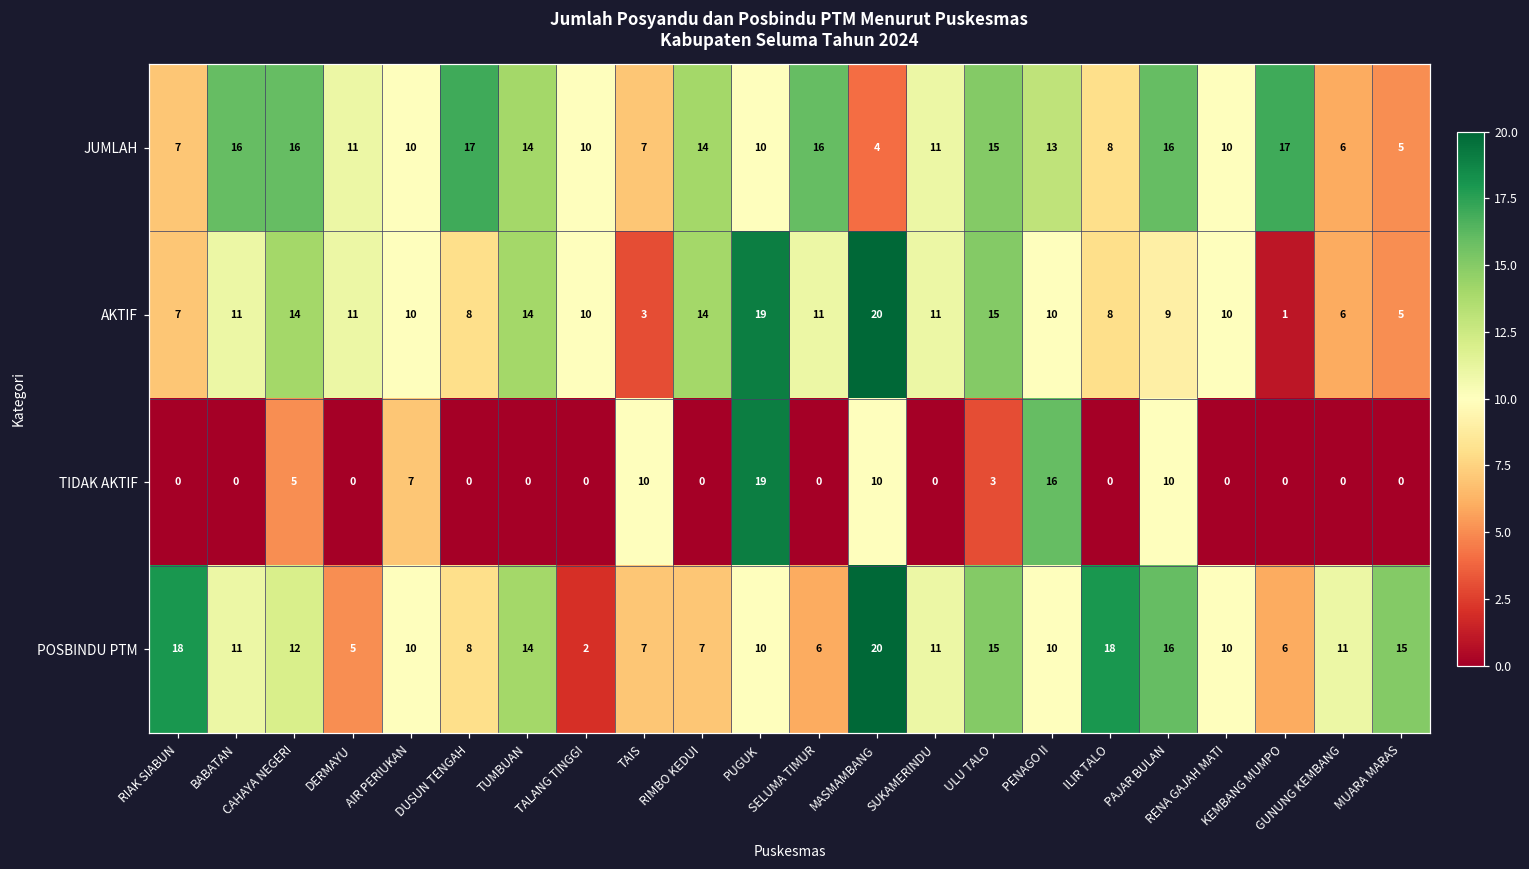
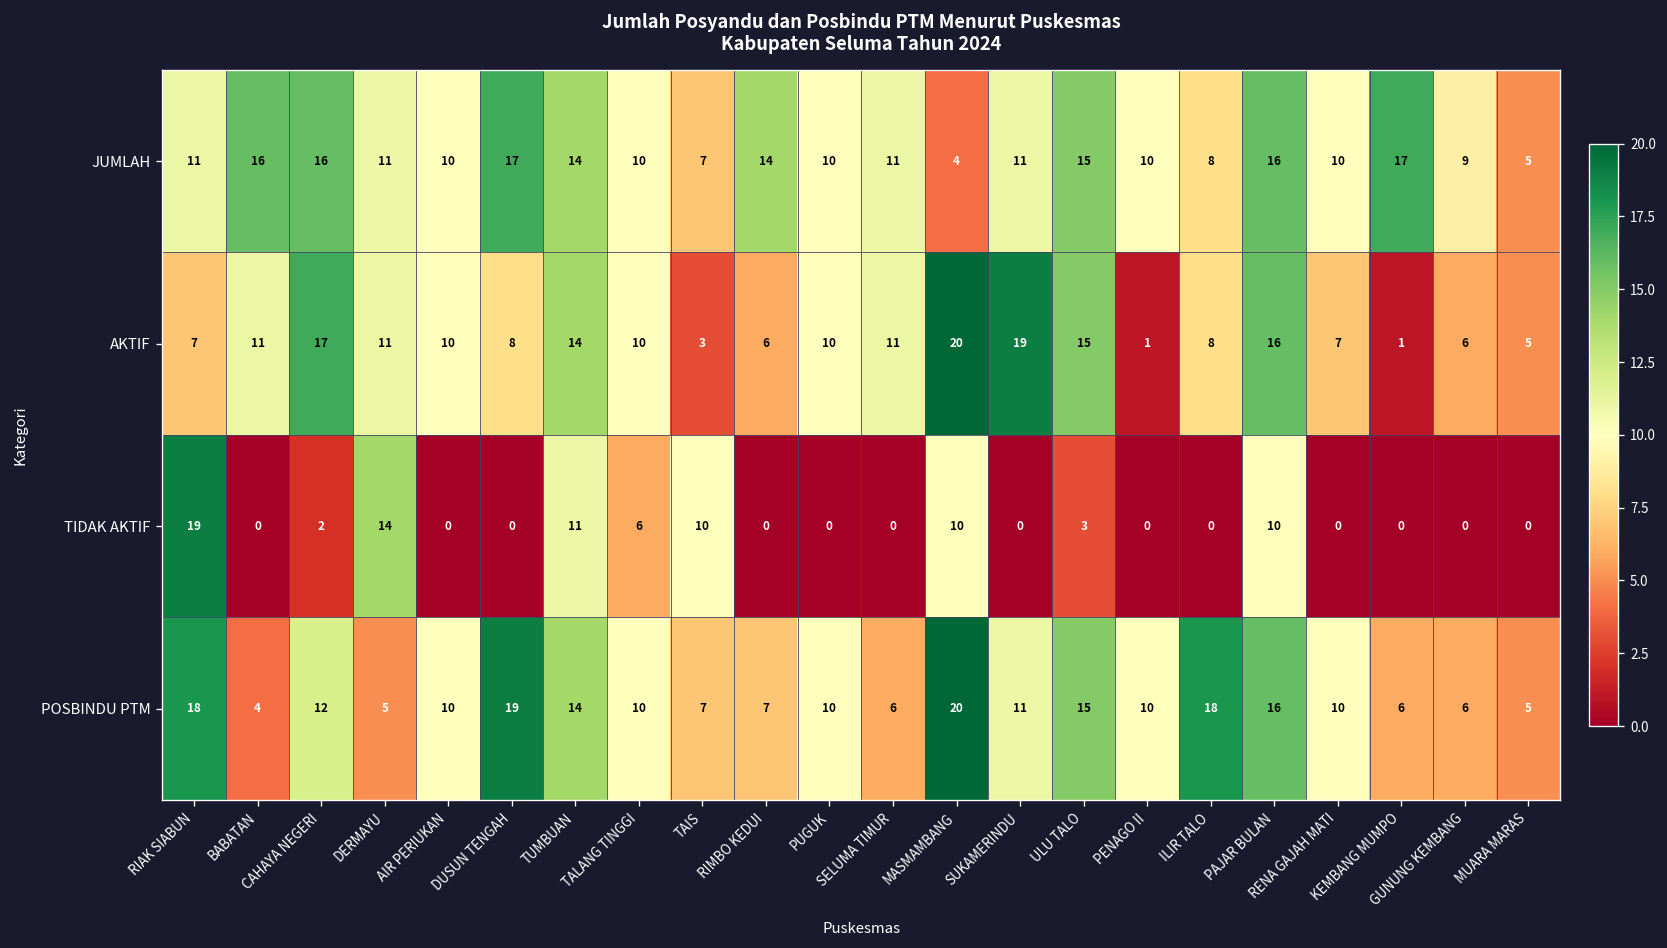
  {
    "JUMLAH": {
-     "RIAK SIABUN": 7,
+     "RIAK SIABUN": 11,
      "BABATAN": 16,
      "CAHAYA NEGERI": 16,
      "DERMAYU": 11,
      "AIR PERIUKAN": 10,
      "DUSUN TENGAH": 17,
      "TUMBUAN": 14,
      "TALANG TINGGI": 10,
      "TAIS": 7,
      "RIMBO KEDUI": 14,
      "PUGUK": 10,
-     "SELUMA TIMUR": 16,
+     "SELUMA TIMUR": 11,
      "MASMAMBANG": 4,
      "SUKAMERINDU": 11,
      "ULU TALO": 15,
-     "PENAGO II": 13,
+     "PENAGO II": 10,
      "ILIR TALO": 8,
      "PAJAR BULAN": 16,
      "RENA GAJAH MATI": 10,
      "KEMBANG MUMPO": 17,
-     "GUNUNG KEMBANG": 6,
+     "GUNUNG KEMBANG": 9,
      "MUARA MARAS": 5
    },
    "AKTIF": {
      "RIAK SIABUN": 7,
      "BABATAN": 11,
-     "CAHAYA NEGERI": 14,
+     "CAHAYA NEGERI": 17,
      "DERMAYU": 11,
      "AIR PERIUKAN": 10,
      "DUSUN TENGAH": 8,
      "TUMBUAN": 14,
      "TALANG TINGGI": 10,
      "TAIS": 3,
-     "RIMBO KEDUI": 14,
-     "PUGUK": 19,
+     "RIMBO KEDUI": 6,
+     "PUGUK": 10,
      "SELUMA TIMUR": 11,
      "MASMAMBANG": 20,
-     "SUKAMERINDU": 11,
+     "SUKAMERINDU": 19,
      "ULU TALO": 15,
-     "PENAGO II": 10,
+     "PENAGO II": 1,
      "ILIR TALO": 8,
-     "PAJAR BULAN": 9,
-     "RENA GAJAH MATI": 10,
+     "PAJAR BULAN": 16,
+     "RENA GAJAH MATI": 7,
      "KEMBANG MUMPO": 1,
      "GUNUNG KEMBANG": 6,
      "MUARA MARAS": 5
    },
    "TIDAK AKTIF": {
-     "RIAK SIABUN": 0,
+     "RIAK SIABUN": 19,
      "BABATAN": 0,
-     "CAHAYA NEGERI": 5,
-     "DERMAYU": 0,
-     "AIR PERIUKAN": 7,
+     "CAHAYA NEGERI": 2,
+     "DERMAYU": 14,
+     "AIR PERIUKAN": 0,
      "DUSUN TENGAH": 0,
-     "TUMBUAN": 0,
-     "TALANG TINGGI": 0,
+     "TUMBUAN": 11,
+     "TALANG TINGGI": 6,
      "TAIS": 10,
      "RIMBO KEDUI": 0,
-     "PUGUK": 19,
+     "PUGUK": 0,
      "SELUMA TIMUR": 0,
      "MASMAMBANG": 10,
      "SUKAMERINDU": 0,
      "ULU TALO": 3,
-     "PENAGO II": 16,
+     "PENAGO II": 0,
      "ILIR TALO": 0,
      "PAJAR BULAN": 10,
      "RENA GAJAH MATI": 0,
      "KEMBANG MUMPO": 0,
      "GUNUNG KEMBANG": 0,
      "MUARA MARAS": 0
    },
    "POSBINDU PTM": {
      "RIAK SIABUN": 18,
-     "BABATAN": 11,
+     "BABATAN": 4,
      "CAHAYA NEGERI": 12,
      "DERMAYU": 5,
      "AIR PERIUKAN": 10,
-     "DUSUN TENGAH": 8,
+     "DUSUN TENGAH": 19,
      "TUMBUAN": 14,
-     "TALANG TINGGI": 2,
+     "TALANG TINGGI": 10,
      "TAIS": 7,
      "RIMBO KEDUI": 7,
      "PUGUK": 10,
      "SELUMA TIMUR": 6,
      "MASMAMBANG": 20,
      "SUKAMERINDU": 11,
      "ULU TALO": 15,
      "PENAGO II": 10,
      "ILIR TALO": 18,
      "PAJAR BULAN": 16,
      "RENA GAJAH MATI": 10,
      "KEMBANG MUMPO": 6,
-     "GUNUNG KEMBANG": 11,
-     "MUARA MARAS": 15
+     "GUNUNG KEMBANG": 6,
+     "MUARA MARAS": 5
    }
  }
